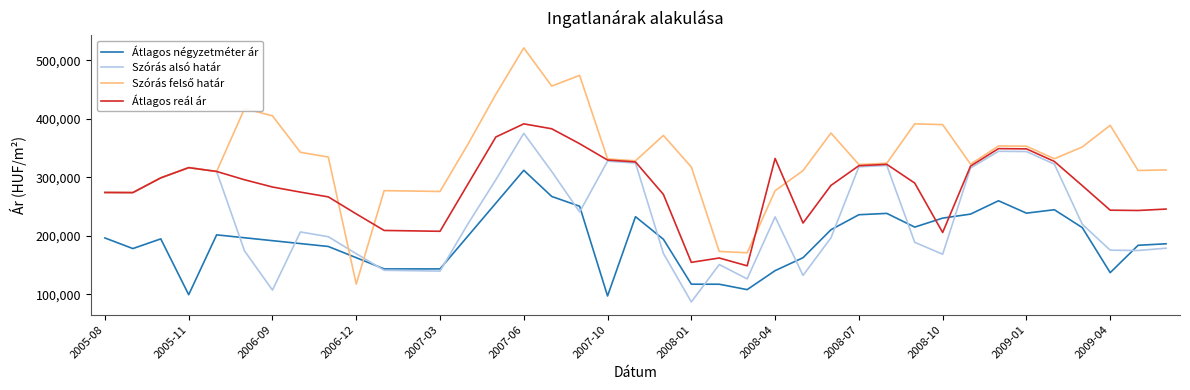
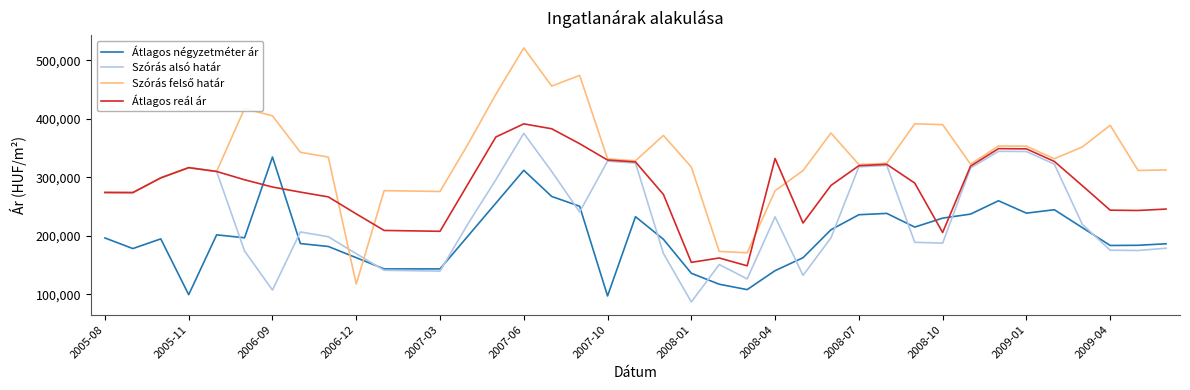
  {
    "Átlagos négyzetméter ár": {
      "2005-08": "200,000",
      "2005-11": "100,000",
-     "2006-09": "190,000",
+     "2006-09": "330,000",
      "2006-12": "160,000",
      "2007-06": "310,000",
      "2007-10": "100,000",
-     "2008-01": "120,000",
+     "2008-01": "140,000",
      "2008-04": "140,000",
      "2008-07": "240,000",
      "2008-10": "230,000",
      "2009-01": "240,000",
-     "2009-04": "140,000"
+     "2009-04": "180,000"
    },
    "Szórás alsó határ": {
      "2006-09": "110,000",
      "2006-12": "170,000",
      "2007-06": "380,000",
      "2008-01": "90,000",
      "2008-04": "230,000",
-     "2008-10": "170,000",
+     "2008-10": "190,000",
      "2009-01": "340,000",
      "2009-04": "180,000"
    },
    "Szórás felső határ": {
      "2006-09": "410,000",
      "2006-12": "120,000",
      "2007-03": "280,000",
      "2007-06": "520,000",
      "2008-01": "320,000",
      "2008-04": "280,000",
      "2008-10": "390,000",
      "2009-01": "350,000",
      "2009-04": "390,000"
    },
    "Átlagos reál ár": {
      "2006-09": "280,000",
      "2006-12": "240,000",
      "2007-03": "210,000",
      "2007-06": "390,000",
      "2008-01": "150,000",
      "2008-04": "330,000",
      "2008-10": "210,000",
      "2009-01": "350,000",
      "2009-04": "240,000"
    }
  }
